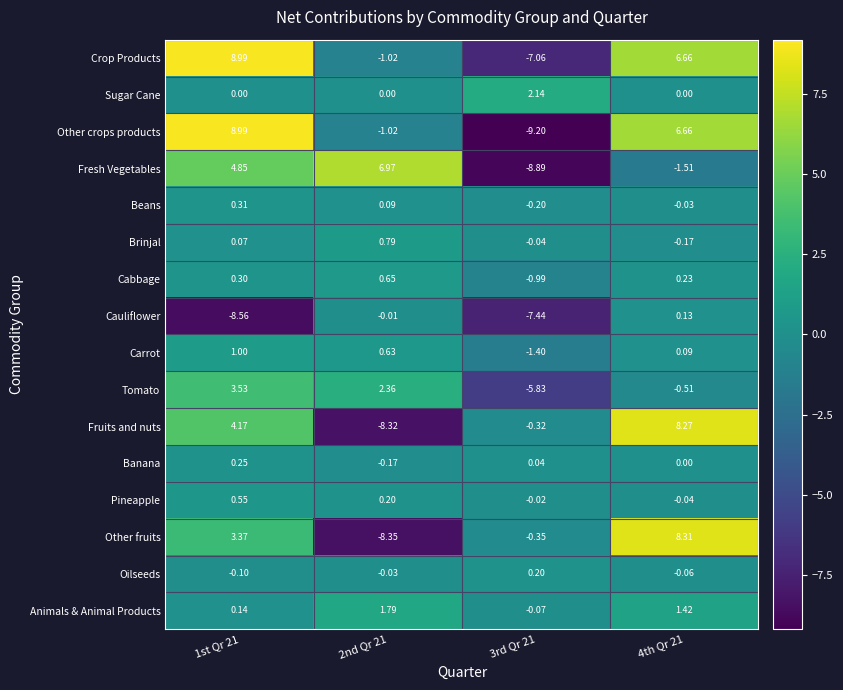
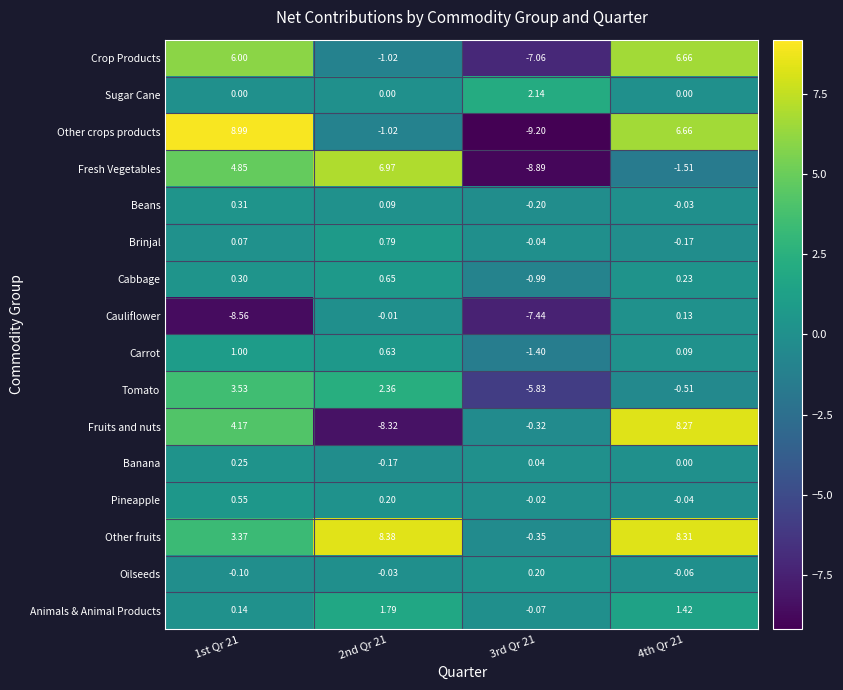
  {
    "Crop Products": {
-     "1st Qr 21": 8.99,
+     "1st Qr 21": 6.00,
      "2nd Qr 21": -1.02,
      "3rd Qr 21": -7.06,
      "4th Qr 21": 6.66
    },
    "Sugar Cane": {
      "1st Qr 21": 0.00,
      "2nd Qr 21": 0.00,
      "3rd Qr 21": 2.14,
      "4th Qr 21": 0.00
    },
    "Other crops products": {
      "1st Qr 21": 8.99,
      "2nd Qr 21": -1.02,
      "3rd Qr 21": -9.20,
      "4th Qr 21": 6.66
    },
    "Fresh Vegetables": {
      "1st Qr 21": 4.85,
      "2nd Qr 21": 6.97,
      "3rd Qr 21": -8.89,
      "4th Qr 21": -1.51
    },
    "Beans": {
      "1st Qr 21": 0.31,
      "2nd Qr 21": 0.09,
      "3rd Qr 21": -0.20,
      "4th Qr 21": -0.03
    },
    "Brinjal": {
      "1st Qr 21": 0.07,
      "2nd Qr 21": 0.79,
      "3rd Qr 21": -0.04,
      "4th Qr 21": -0.17
    },
    "Cabbage": {
      "1st Qr 21": 0.30,
      "2nd Qr 21": 0.65,
      "3rd Qr 21": -0.99,
      "4th Qr 21": 0.23
    },
    "Cauliflower": {
      "1st Qr 21": -8.56,
      "2nd Qr 21": -0.01,
      "3rd Qr 21": -7.44,
      "4th Qr 21": 0.13
    },
    "Carrot": {
      "1st Qr 21": 1.00,
      "2nd Qr 21": 0.63,
      "3rd Qr 21": -1.40,
      "4th Qr 21": 0.09
    },
    "Tomato": {
      "1st Qr 21": 3.53,
      "2nd Qr 21": 2.36,
      "3rd Qr 21": -5.83,
      "4th Qr 21": -0.51
    },
    "Fruits and nuts": {
      "1st Qr 21": 4.17,
      "2nd Qr 21": -8.32,
      "3rd Qr 21": -0.32,
      "4th Qr 21": 8.27
    },
    "Banana": {
      "1st Qr 21": 0.25,
      "2nd Qr 21": -0.17,
      "3rd Qr 21": 0.04,
      "4th Qr 21": 0.00
    },
    "Pineapple": {
      "1st Qr 21": 0.55,
      "2nd Qr 21": 0.20,
      "3rd Qr 21": -0.02,
      "4th Qr 21": -0.04
    },
    "Other fruits": {
      "1st Qr 21": 3.37,
-     "2nd Qr 21": -8.35,
+     "2nd Qr 21": 8.38,
      "3rd Qr 21": -0.35,
      "4th Qr 21": 8.31
    },
    "Oilseeds": {
      "1st Qr 21": -0.10,
      "2nd Qr 21": -0.03,
      "3rd Qr 21": 0.20,
      "4th Qr 21": -0.06
    },
    "Animals & Animal Products": {
      "1st Qr 21": 0.14,
      "2nd Qr 21": 1.79,
      "3rd Qr 21": -0.07,
      "4th Qr 21": 1.42
    }
  }
